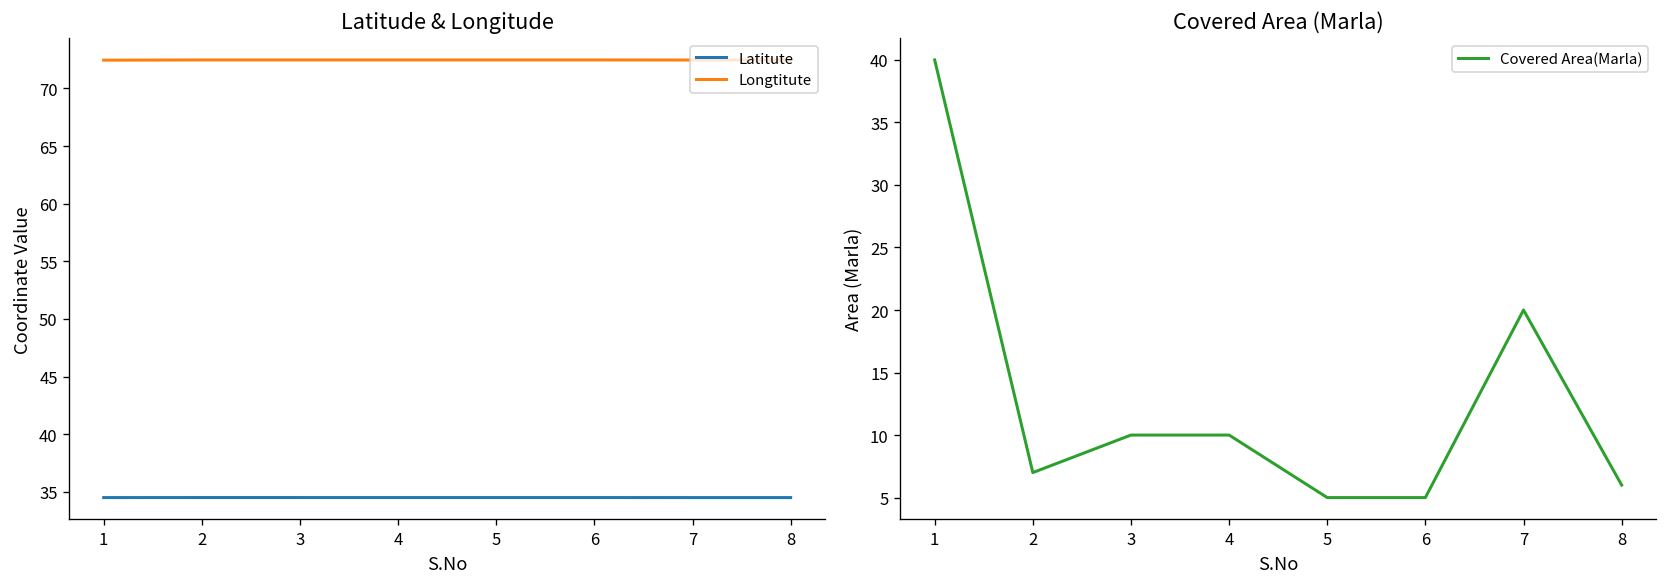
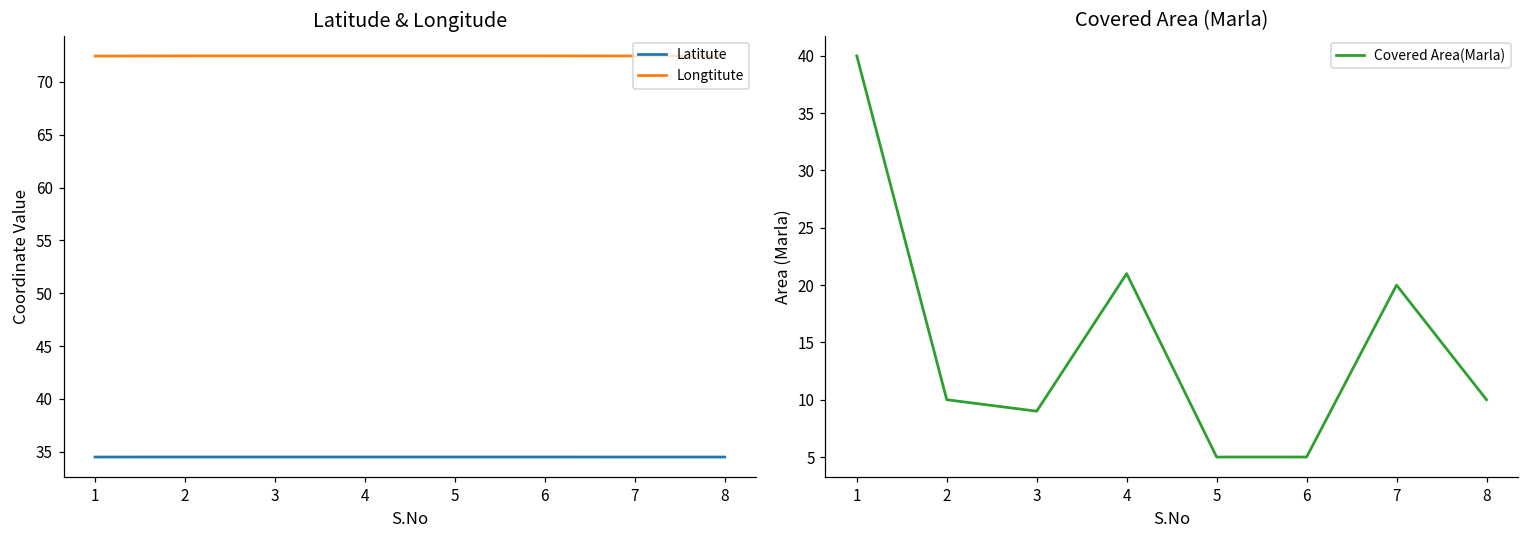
  {
    "Latitude & Longitude": {
      "Latitute": {
        "1": 35,
        "2": 35,
        "3": 35,
        "4": 35,
        "5": 35,
        "6": 35,
        "7": 35,
        "8": 35
      },
      "Longtitute": {
        "1": 72,
        "2": 72,
        "3": 72,
        "4": 72,
        "5": 72,
        "6": 72
      }
    },
    "Covered Area (Marla)": {
      "1": 40,
-     "2": 7,
-     "3": 10,
-     "4": 10,
+     "2": 10,
+     "3": 9,
+     "4": 21,
      "5": 5,
      "6": 5,
      "7": 20,
-     "8": 6
+     "8": 10
    }
  }
